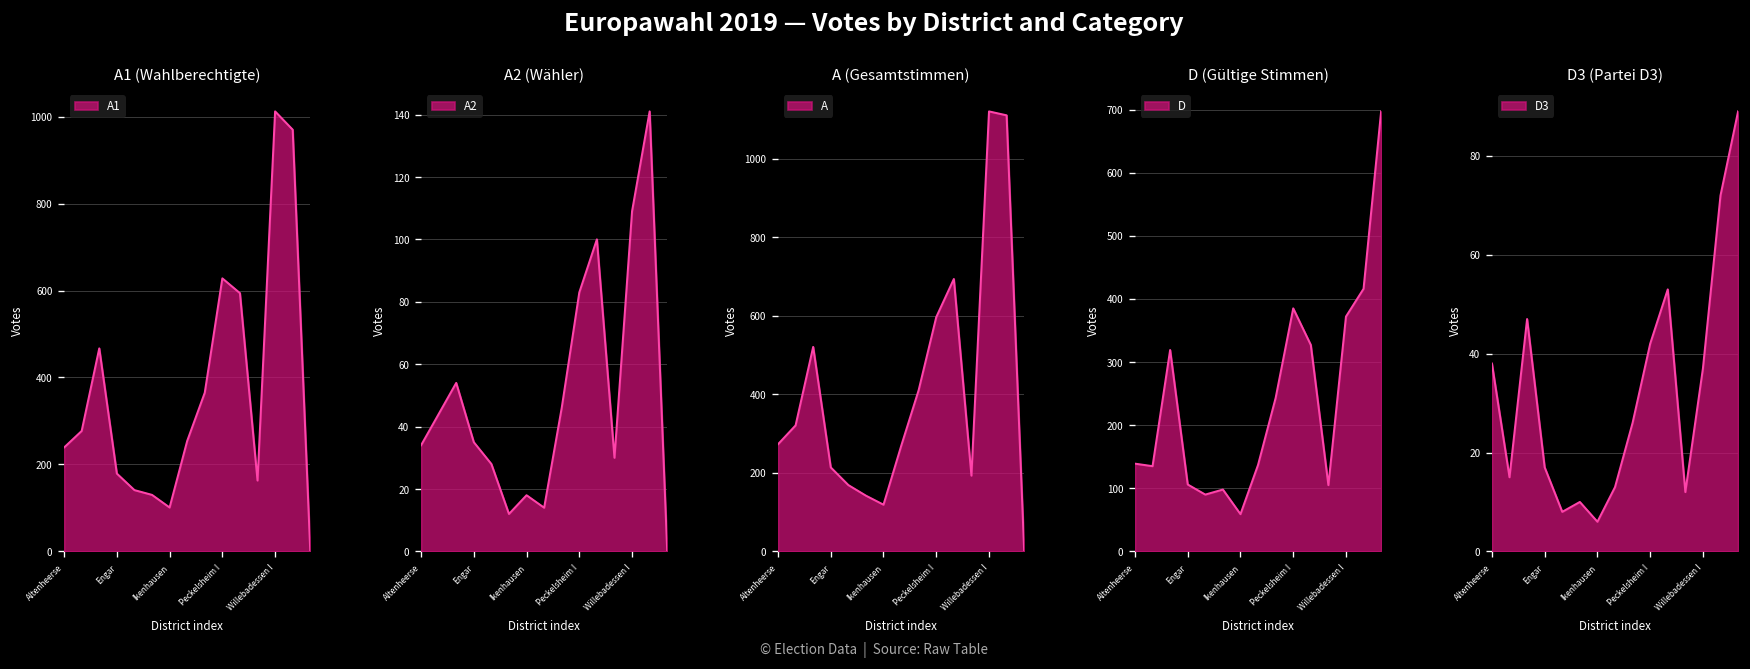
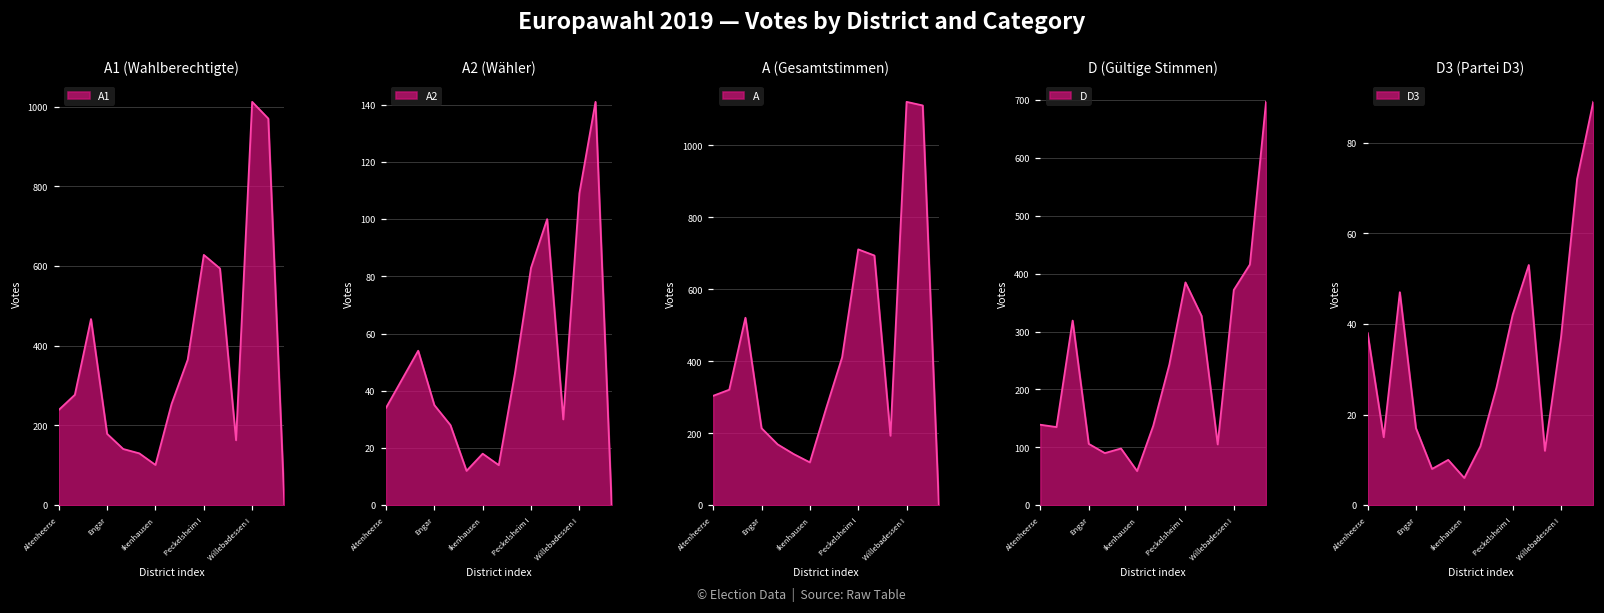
  {
    "A1 (Wahlberechtigte)": {
      "Altenheerse": 240,
      "Engar": 180,
      "Ikenhausen": 100,
      "Peckelsheim I": 630,
      "Willebadessen I": 1010
    },
    "A2 (Wähler)": {
      "Altenheerse": 34,
      "Engar": 35,
      "Ikenhausen": 18,
      "Peckelsheim I": 83,
      "Willebadessen I": 109
    },
    "A (Gesamtstimmen)": {
-     "Altenheerse": 270,
+     "Altenheerse": 300,
      "Engar": 210,
      "Ikenhausen": 120,
-     "Peckelsheim I": 600,
+     "Peckelsheim I": 710,
      "Willebadessen I": 1120
    },
    "D (Gültige Stimmen)": {
      "Altenheerse": 140,
      "Engar": 110,
      "Ikenhausen": 60,
      "Peckelsheim I": 390,
      "Willebadessen I": 370
    },
    "D3 (Partei D3)": {
      "Altenheerse": 38,
      "Engar": 17,
      "Ikenhausen": 6,
      "Peckelsheim I": 42,
      "Willebadessen I": 37
    }
  }
